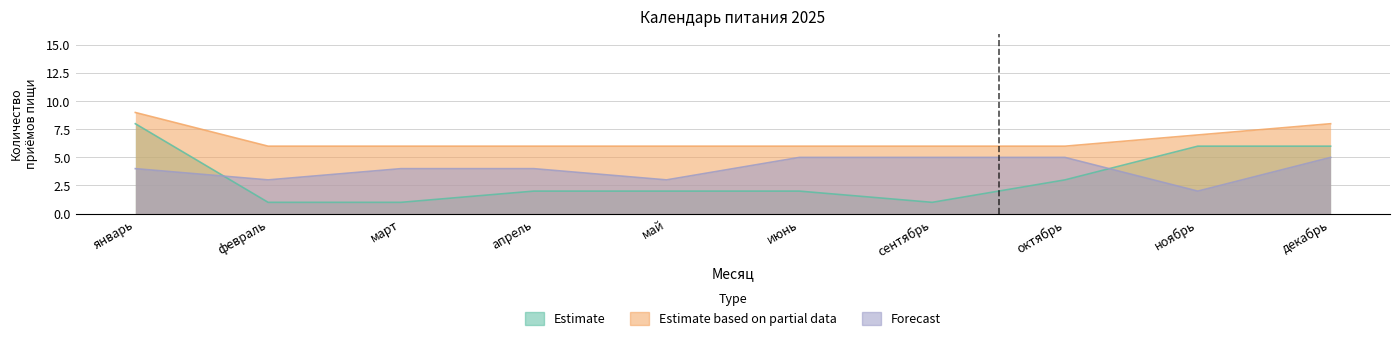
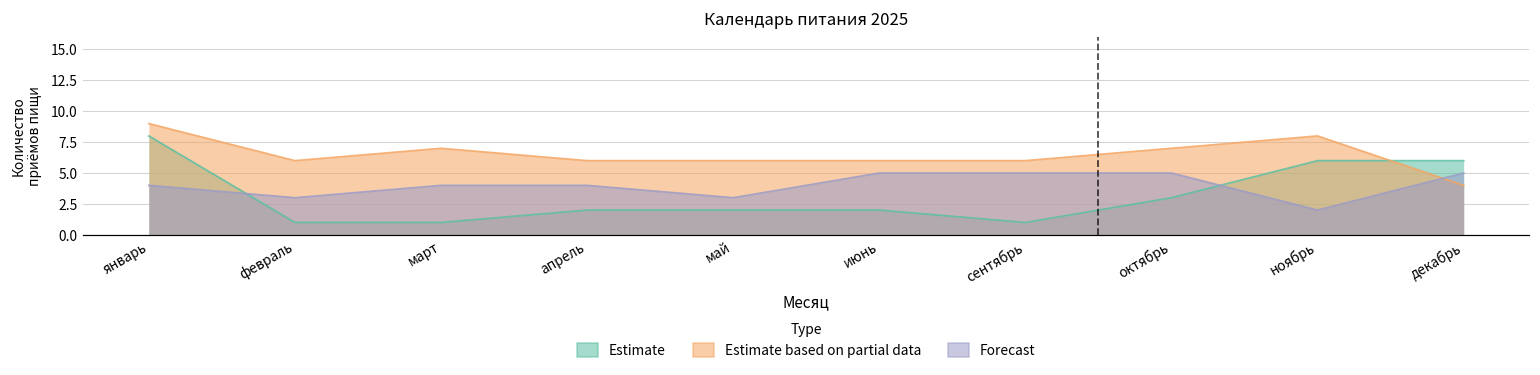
  {
    "Estimate": {
      "январь": 8,
      "февраль": 1,
      "март": 1,
      "апрель": 2,
      "май": 2,
      "июнь": 2,
      "сентябрь": 1,
      "октябрь": 3,
      "ноябрь": 6,
      "декабрь": 6
    },
    "Estimate based on partial data": {
      "январь": 9,
      "февраль": 6,
-     "март": 6,
+     "март": 7,
      "апрель": 6,
      "май": 6,
      "июнь": 6,
      "сентябрь": 6,
-     "октябрь": 6,
-     "ноябрь": 7,
-     "декабрь": 8
+     "октябрь": 7,
+     "ноябрь": 8,
+     "декабрь": 4
    },
    "Forecast": {
      "январь": 4,
      "февраль": 3,
      "март": 4,
      "апрель": 4,
      "май": 3,
      "июнь": 5,
      "сентябрь": 5,
      "октябрь": 5,
      "ноябрь": 2,
      "декабрь": 5
    }
  }
